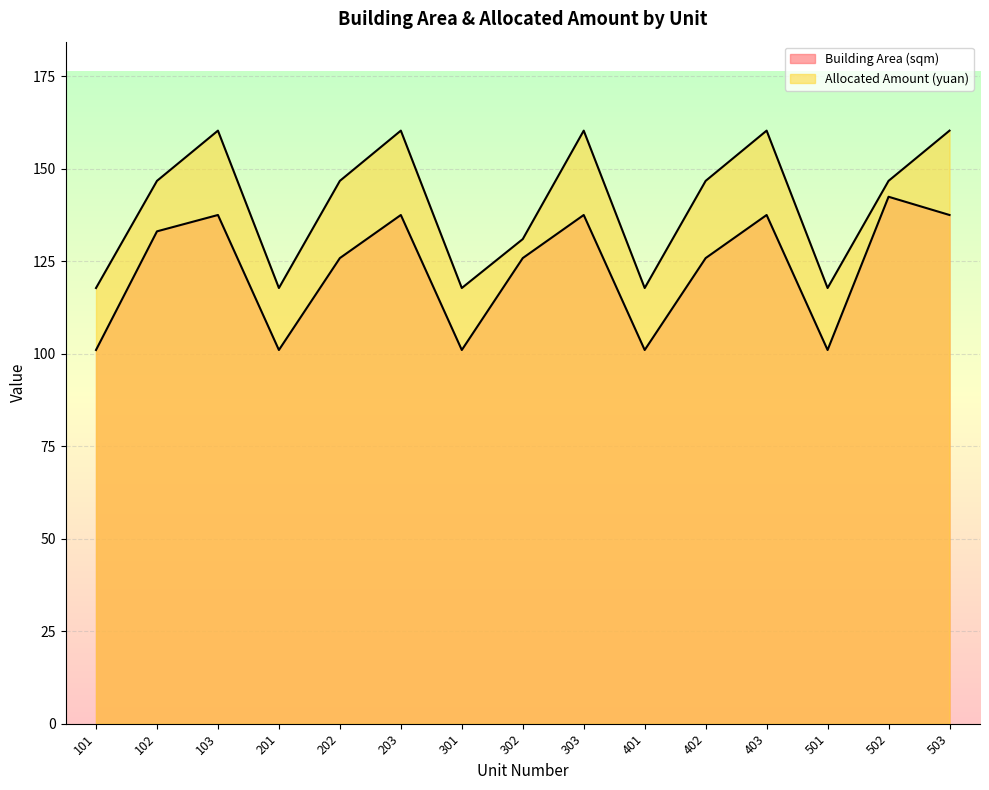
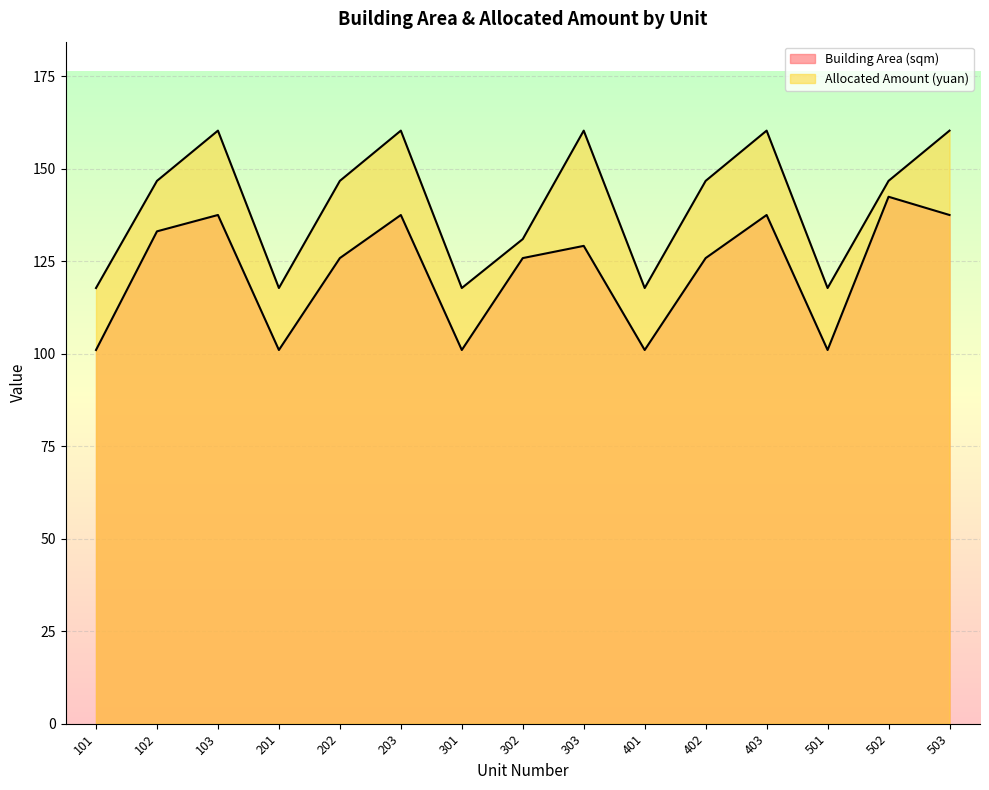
  {
    "Building Area (sqm)": {
      "101": 101,
      "102": 133,
      "103": 138,
      "201": 101,
      "202": 126,
      "203": 138,
      "301": 101,
      "302": 126,
-     "303": 138,
+     "303": 129,
      "401": 101,
      "402": 126,
      "403": 138,
      "501": 101,
      "502": 142,
      "503": 138
    },
    "Allocated Amount (yuan)": {
      "101": 118,
      "102": 147,
      "103": 160,
      "201": 118,
      "202": 147,
      "203": 160,
      "301": 118,
      "302": 131,
      "303": 160,
      "401": 118,
      "402": 147,
      "403": 160,
      "501": 118,
      "502": 147,
      "503": 160
    }
  }
